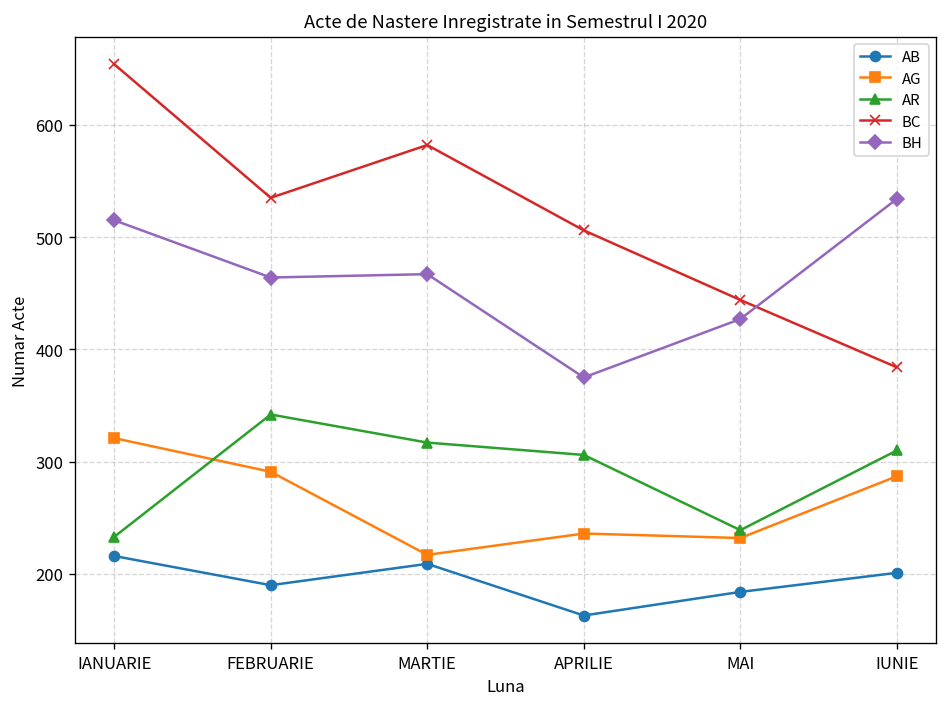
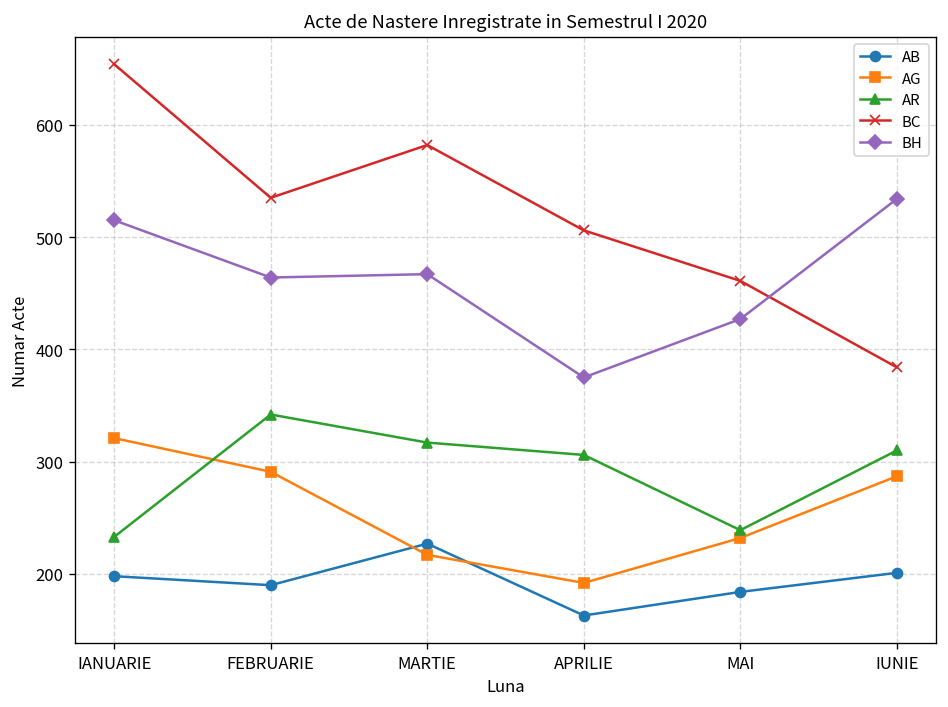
  {
    "AB": {
-     "IANUARIE": 220,
+     "IANUARIE": 200,
      "FEBRUARIE": 190,
-     "MARTIE": 210,
+     "MARTIE": 230,
      "APRILIE": 160,
      "MAI": 180,
      "IUNIE": 200
    },
    "AG": {
      "IANUARIE": 320,
      "FEBRUARIE": 290,
      "MARTIE": 220,
-     "APRILIE": 240,
+     "APRILIE": 190,
      "MAI": 230,
      "IUNIE": 290
    },
    "AR": {
      "IANUARIE": 230,
      "FEBRUARIE": 340,
      "MARTIE": 320,
      "APRILIE": 310,
      "MAI": 240,
      "IUNIE": 310
    },
    "BC": {
      "IANUARIE": 650,
      "FEBRUARIE": 540,
      "MARTIE": 580,
      "APRILIE": 510,
-     "MAI": 440,
+     "MAI": 460,
      "IUNIE": 380
    },
    "BH": {
      "IANUARIE": 520,
      "FEBRUARIE": 460,
      "MARTIE": 470,
      "APRILIE": 380,
      "MAI": 430,
      "IUNIE": 530
    }
  }
